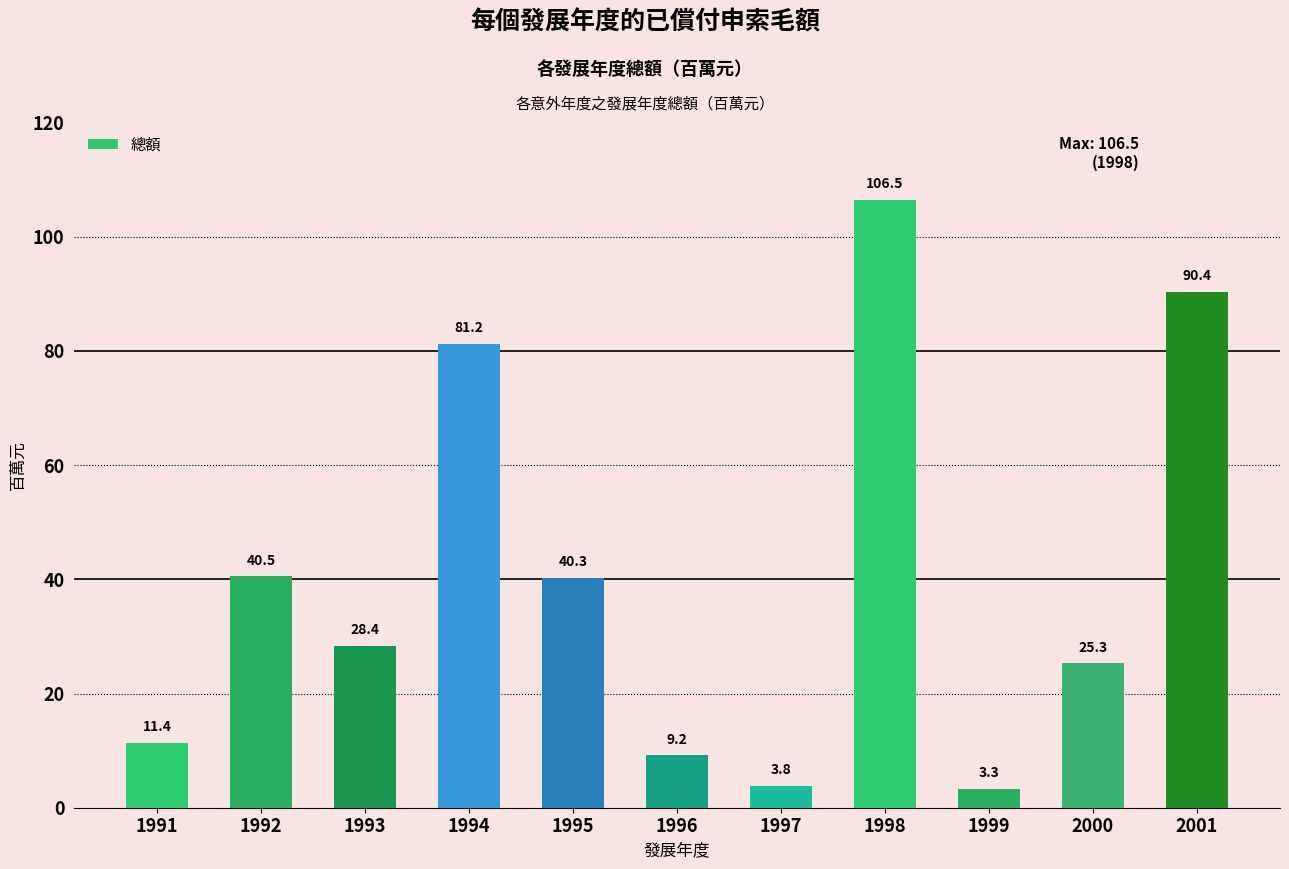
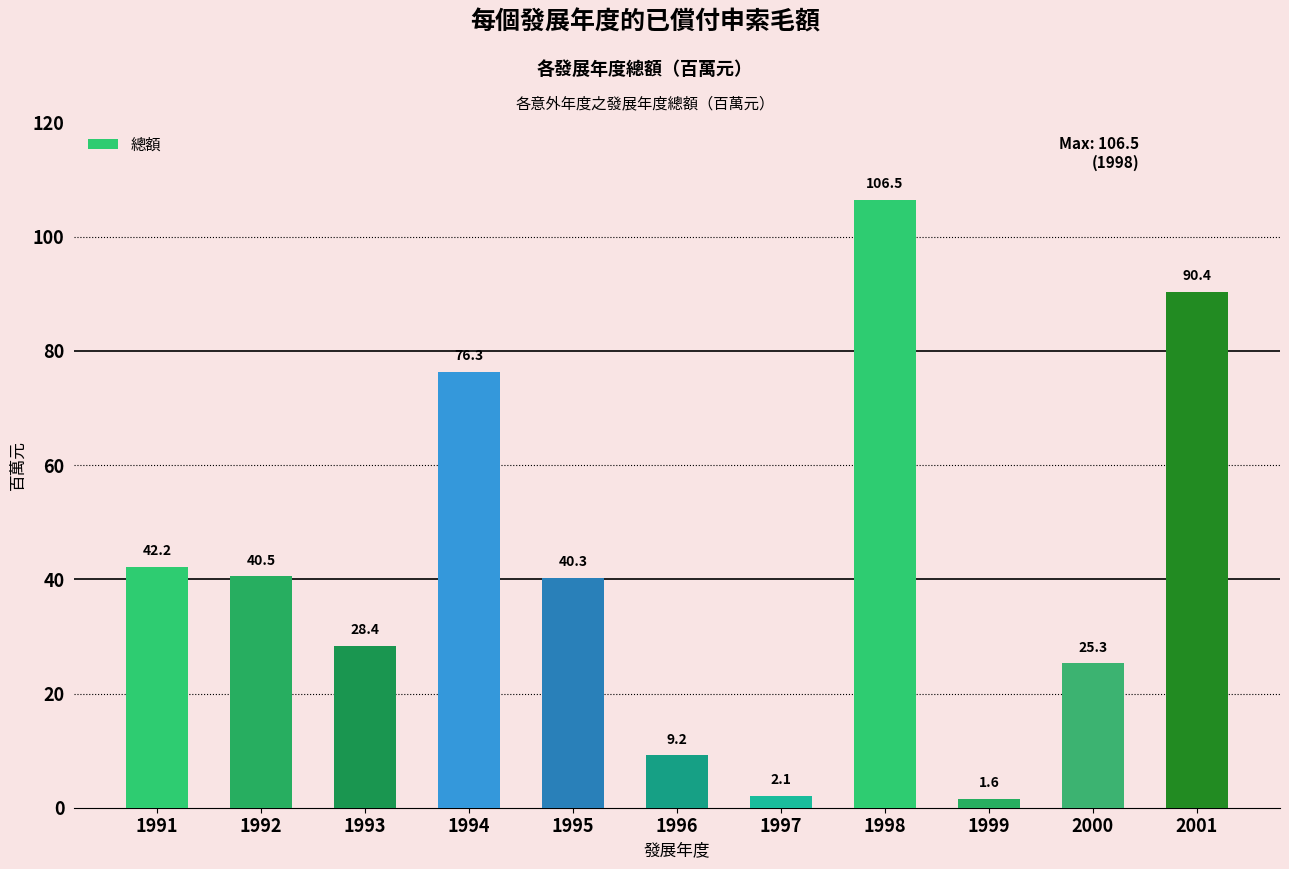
  {
-   "1991": 11.4,
+   "1991": 42.2,
    "1992": 40.5,
    "1993": 28.4,
-   "1994": 81.2,
+   "1994": 76.3,
    "1995": 40.3,
    "1996": 9.2,
-   "1997": 3.8,
+   "1997": 2.1,
    "1998": 106.5,
-   "1999": 3.3,
+   "1999": 1.6,
    "2000": 25.3,
    "2001": 90.4
  }
